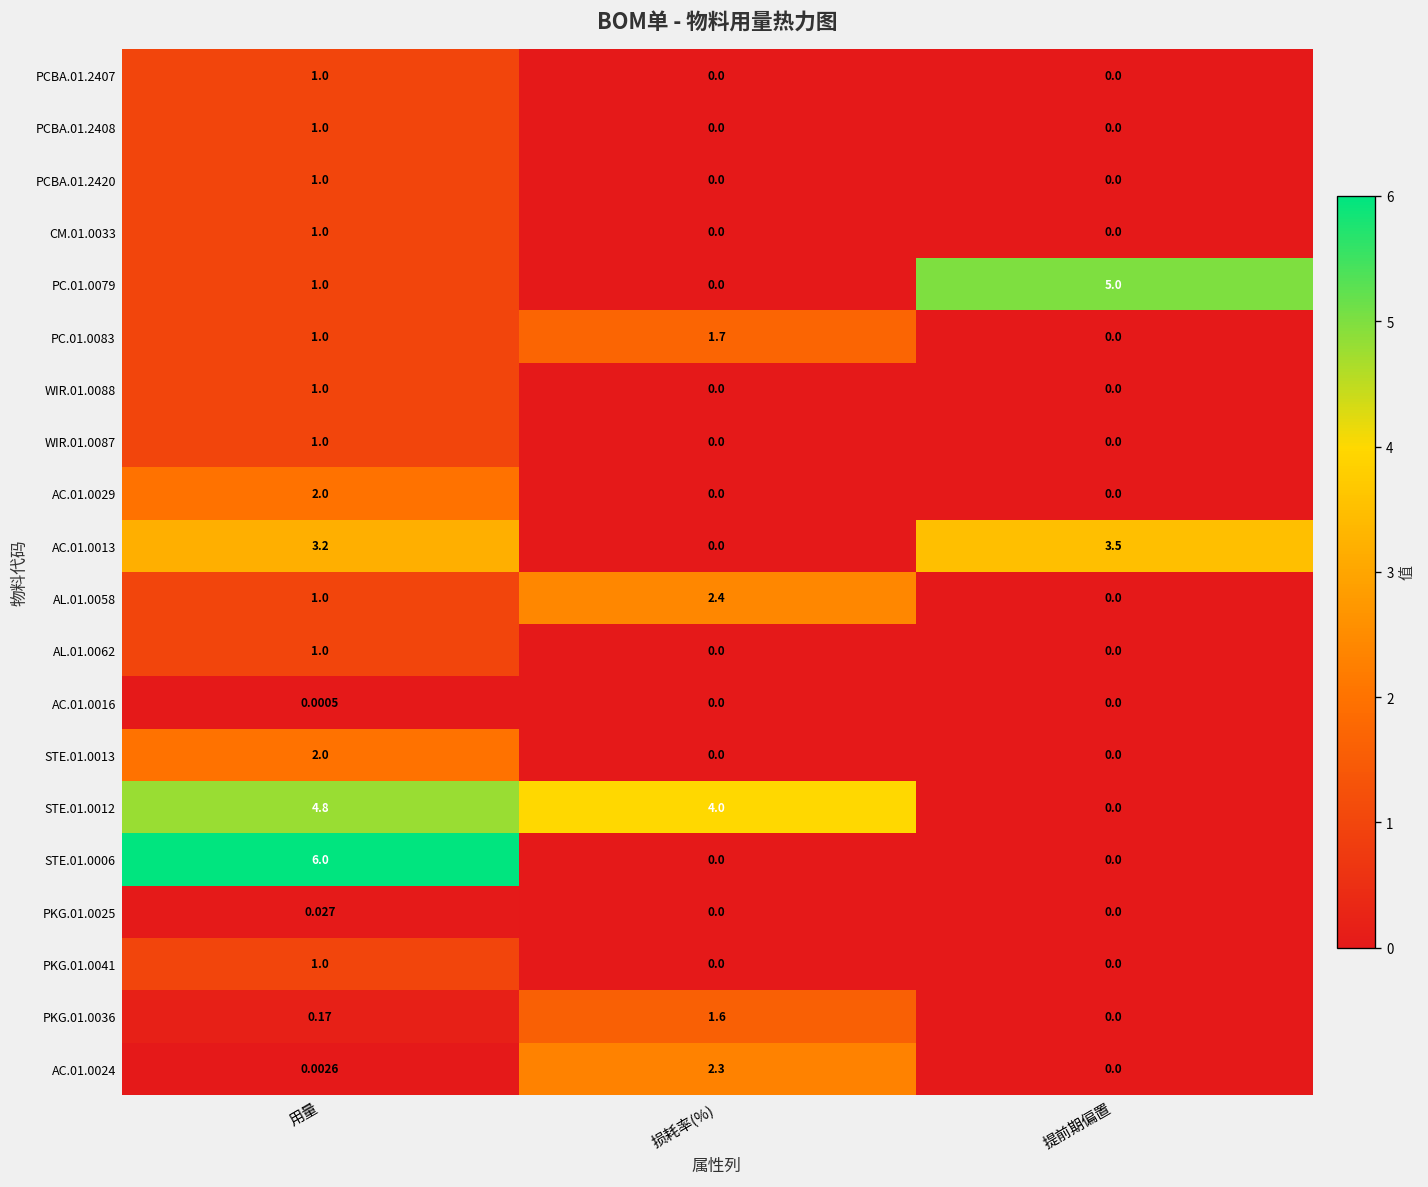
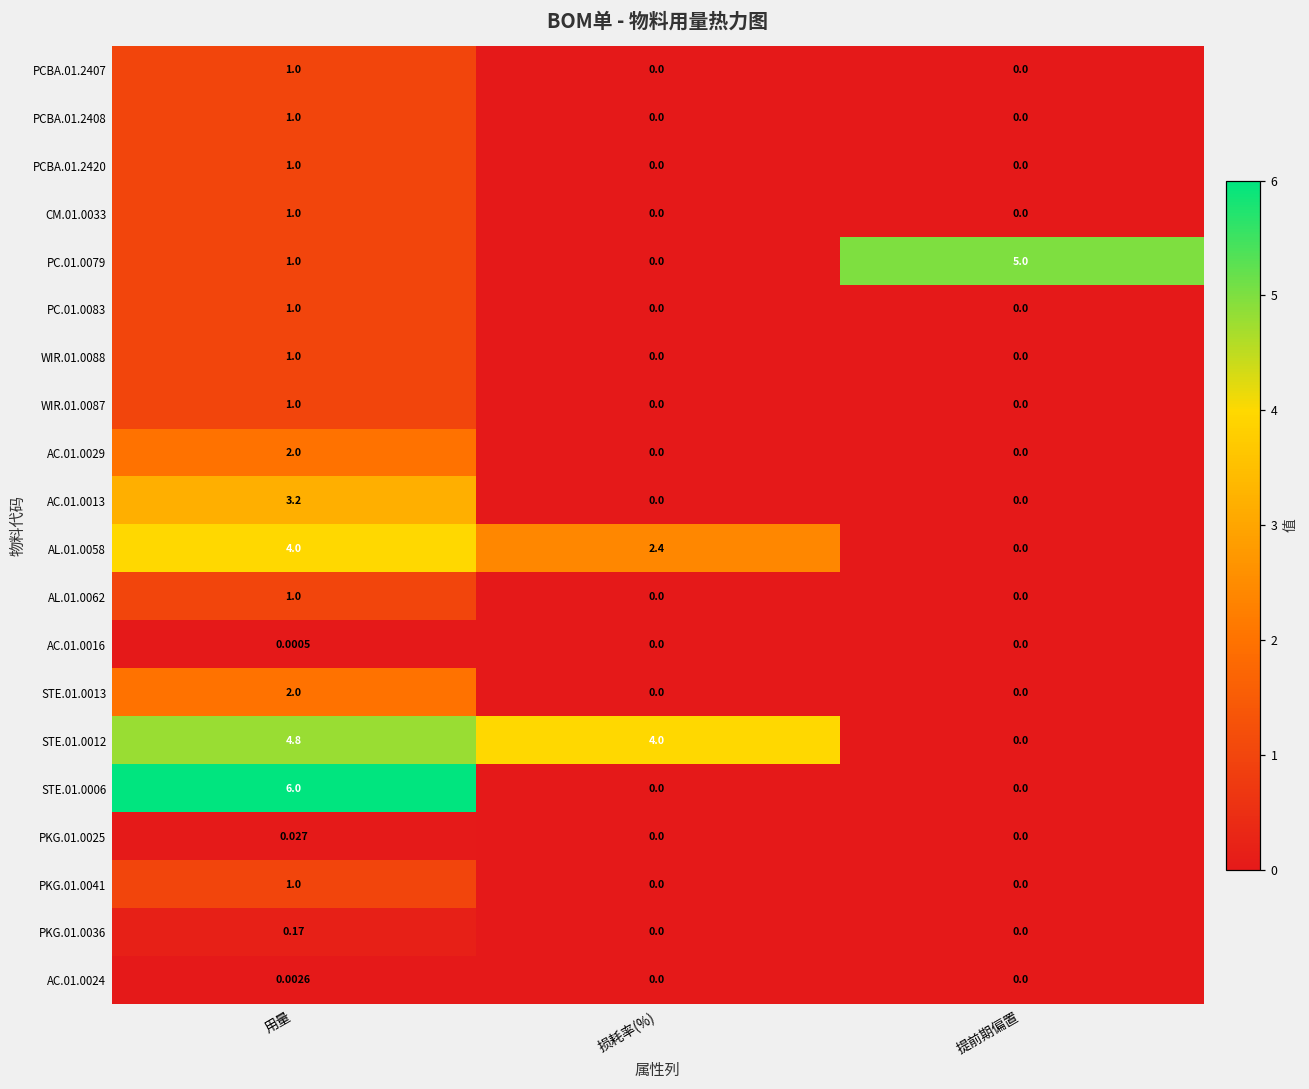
  {
    "PCBA.01.2407": {
      "用量": 1.0,
      "损耗率(%)": 0.0,
      "提前期偏置": 0.0
    },
    "PCBA.01.2408": {
      "用量": 1.0,
      "损耗率(%)": 0.0,
      "提前期偏置": 0.0
    },
    "PCBA.01.2420": {
      "用量": 1.0,
      "损耗率(%)": 0.0,
      "提前期偏置": 0.0
    },
    "CM.01.0033": {
      "用量": 1.0,
      "损耗率(%)": 0.0,
      "提前期偏置": 0.0
    },
    "PC.01.0079": {
      "用量": 1.0,
      "损耗率(%)": 0.0,
      "提前期偏置": 5.0
    },
    "PC.01.0083": {
      "用量": 1.0,
-     "损耗率(%)": 1.7,
+     "损耗率(%)": 0.0,
      "提前期偏置": 0.0
    },
    "WIR.01.0088": {
      "用量": 1.0,
      "损耗率(%)": 0.0,
      "提前期偏置": 0.0
    },
    "WIR.01.0087": {
      "用量": 1.0,
      "损耗率(%)": 0.0,
      "提前期偏置": 0.0
    },
    "AC.01.0029": {
      "用量": 2.0,
      "损耗率(%)": 0.0,
      "提前期偏置": 0.0
    },
    "AC.01.0013": {
      "用量": 3.2,
      "损耗率(%)": 0.0,
-     "提前期偏置": 3.5
+     "提前期偏置": 0.0
    },
    "AL.01.0058": {
-     "用量": 1.0,
+     "用量": 4.0,
      "损耗率(%)": 2.4,
      "提前期偏置": 0.0
    },
    "AL.01.0062": {
      "用量": 1.0,
      "损耗率(%)": 0.0,
      "提前期偏置": 0.0
    },
    "AC.01.0016": {
      "用量": 0.0005,
      "损耗率(%)": 0.0,
      "提前期偏置": 0.0
    },
    "STE.01.0013": {
      "用量": 2.0,
      "损耗率(%)": 0.0,
      "提前期偏置": 0.0
    },
    "STE.01.0012": {
      "用量": 4.8,
      "损耗率(%)": 4.0,
      "提前期偏置": 0.0
    },
    "STE.01.0006": {
      "用量": 6.0,
      "损耗率(%)": 0.0,
      "提前期偏置": 0.0
    },
    "PKG.01.0025": {
      "用量": 0.027,
      "损耗率(%)": 0.0,
      "提前期偏置": 0.0
    },
    "PKG.01.0041": {
      "用量": 1.0,
      "损耗率(%)": 0.0,
      "提前期偏置": 0.0
    },
    "PKG.01.0036": {
      "用量": 0.17,
-     "损耗率(%)": 1.6,
+     "损耗率(%)": 0.0,
      "提前期偏置": 0.0
    },
    "AC.01.0024": {
      "用量": 0.0026,
-     "损耗率(%)": 2.3,
+     "损耗率(%)": 0.0,
      "提前期偏置": 0.0
    }
  }
